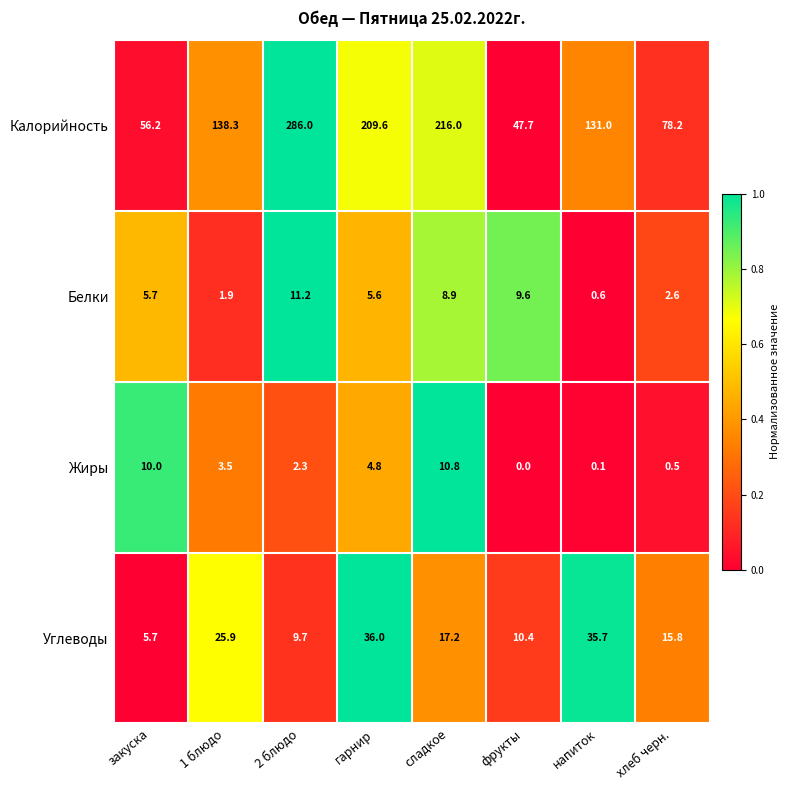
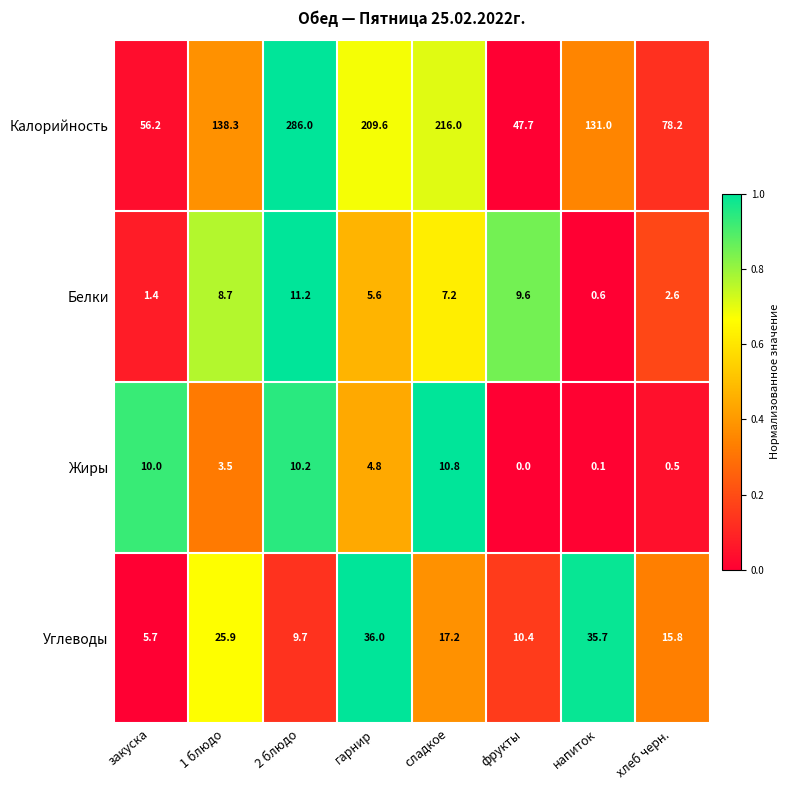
  {
    "Калорийность": {
      "закуска": 56.2,
      "1 блюдо": 138.3,
      "2 блюдо": 286.0,
      "гарнир": 209.6,
      "сладкое": 216.0,
      "фрукты": 47.7,
      "напиток": 131.0,
      "хлеб черн.": 78.2
    },
    "Белки": {
-     "закуска": 5.7,
-     "1 блюдо": 1.9,
+     "закуска": 1.4,
+     "1 блюдо": 8.7,
      "2 блюдо": 11.2,
      "гарнир": 5.6,
-     "сладкое": 8.9,
+     "сладкое": 7.2,
      "фрукты": 9.6,
      "напиток": 0.6,
      "хлеб черн.": 2.6
    },
    "Жиры": {
      "закуска": 10.0,
      "1 блюдо": 3.5,
-     "2 блюдо": 2.3,
+     "2 блюдо": 10.2,
      "гарнир": 4.8,
      "сладкое": 10.8,
      "фрукты": 0.0,
      "напиток": 0.1,
      "хлеб черн.": 0.5
    },
    "Углеводы": {
      "закуска": 5.7,
      "1 блюдо": 25.9,
      "2 блюдо": 9.7,
      "гарнир": 36.0,
      "сладкое": 17.2,
      "фрукты": 10.4,
      "напиток": 35.7,
      "хлеб черн.": 15.8
    }
  }
